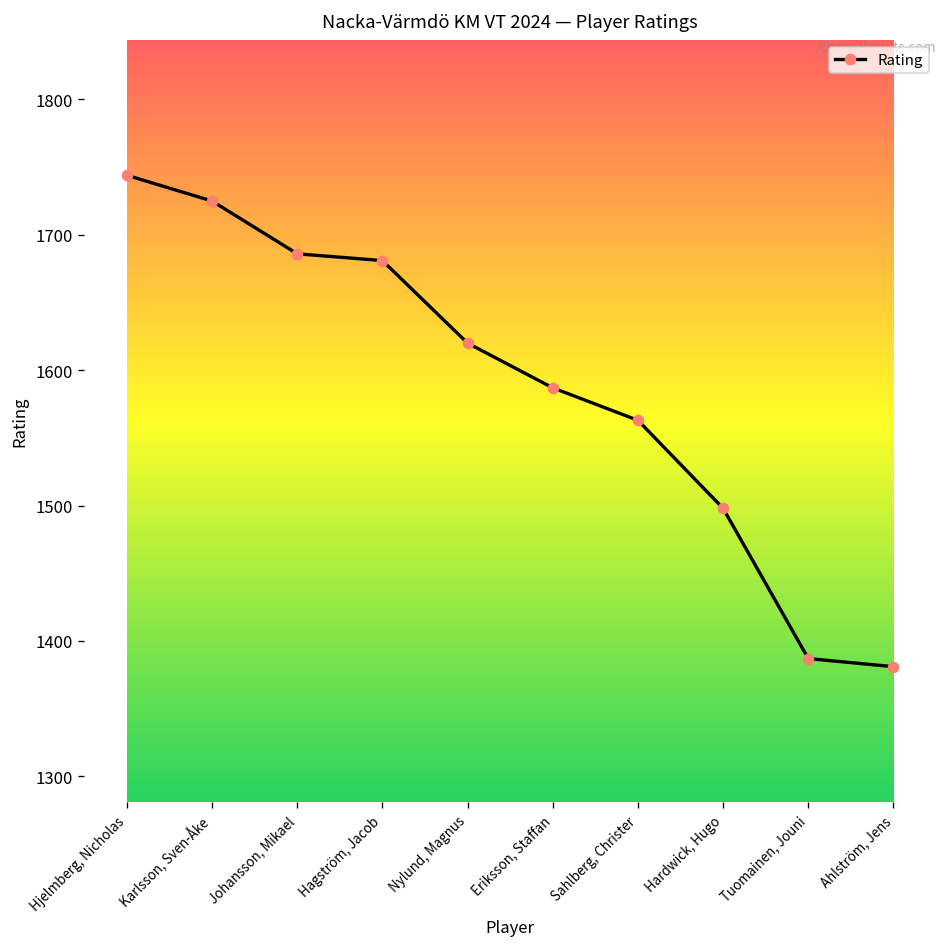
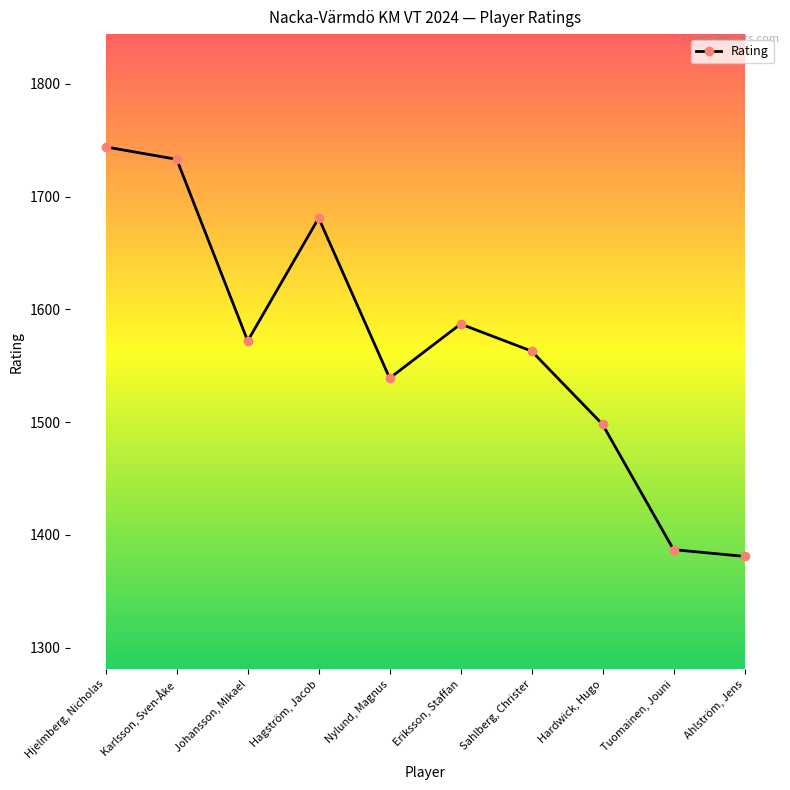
  {
    "Hjelmberg, Nicholas": 1744,
-   "Karlsson, Sven-Åke": 1725,
-   "Johansson, Mikael": 1686,
+   "Karlsson, Sven-Åke": 1733,
+   "Johansson, Mikael": 1572,
    "Hagström, Jacob": 1681,
-   "Nylund, Magnus": 1620,
+   "Nylund, Magnus": 1539,
    "Eriksson, Staffan": 1587,
    "Sahlberg, Christer": 1563,
    "Hardwick, Hugo": 1498,
    "Tuomainen, Jouni": 1387,
    "Ahlström, Jens": 1381
  }
